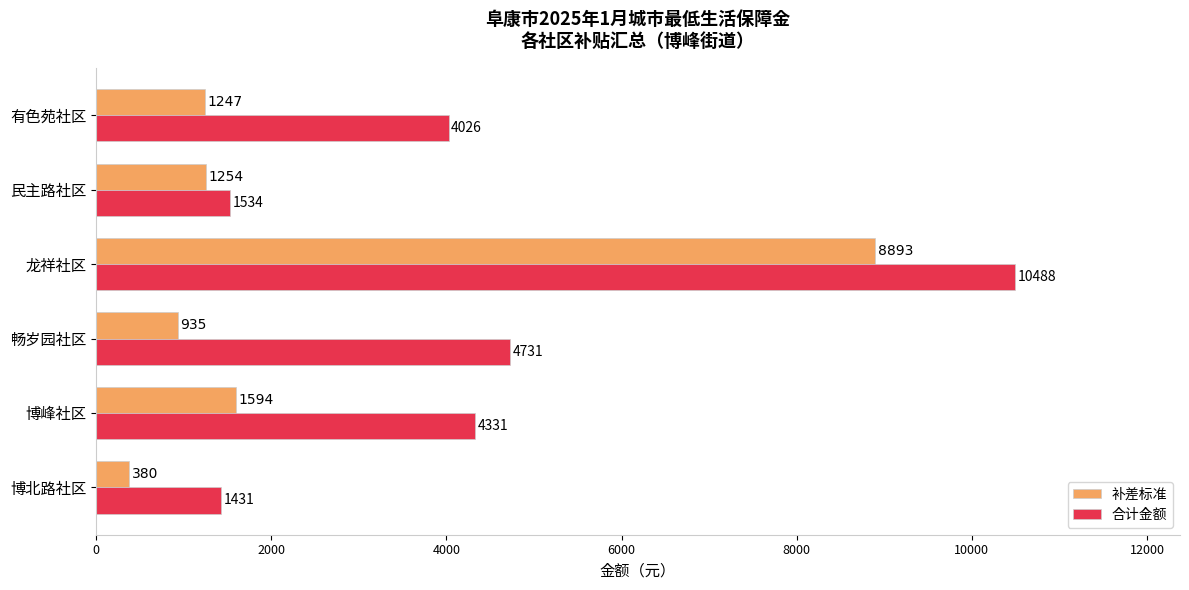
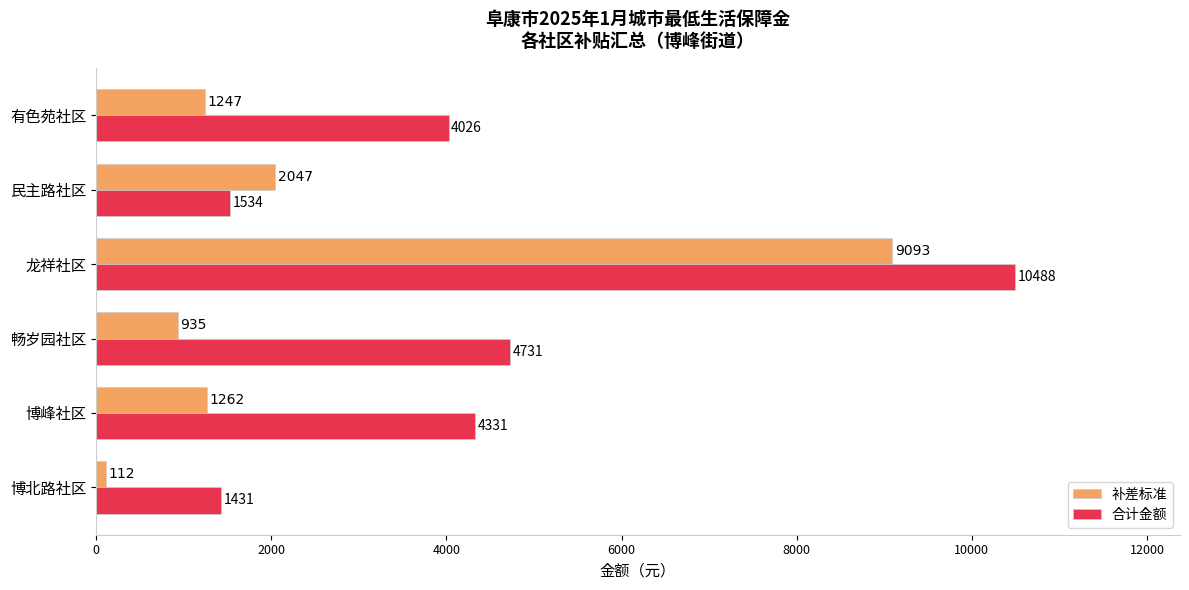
  {
    "补差标准": {
      "有色苑社区": 1247,
-     "民主路社区": 1254,
-     "龙祥社区": 8893,
+     "民主路社区": 2047,
+     "龙祥社区": 9093,
      "畅岁园社区": 935,
-     "博峰社区": 1594,
-     "博北路社区": 380
+     "博峰社区": 1262,
+     "博北路社区": 112
    },
    "合计金额": {
      "有色苑社区": 4026,
      "民主路社区": 1534,
      "龙祥社区": 10488,
      "畅岁园社区": 4731,
      "博峰社区": 4331,
      "博北路社区": 1431
    }
  }
